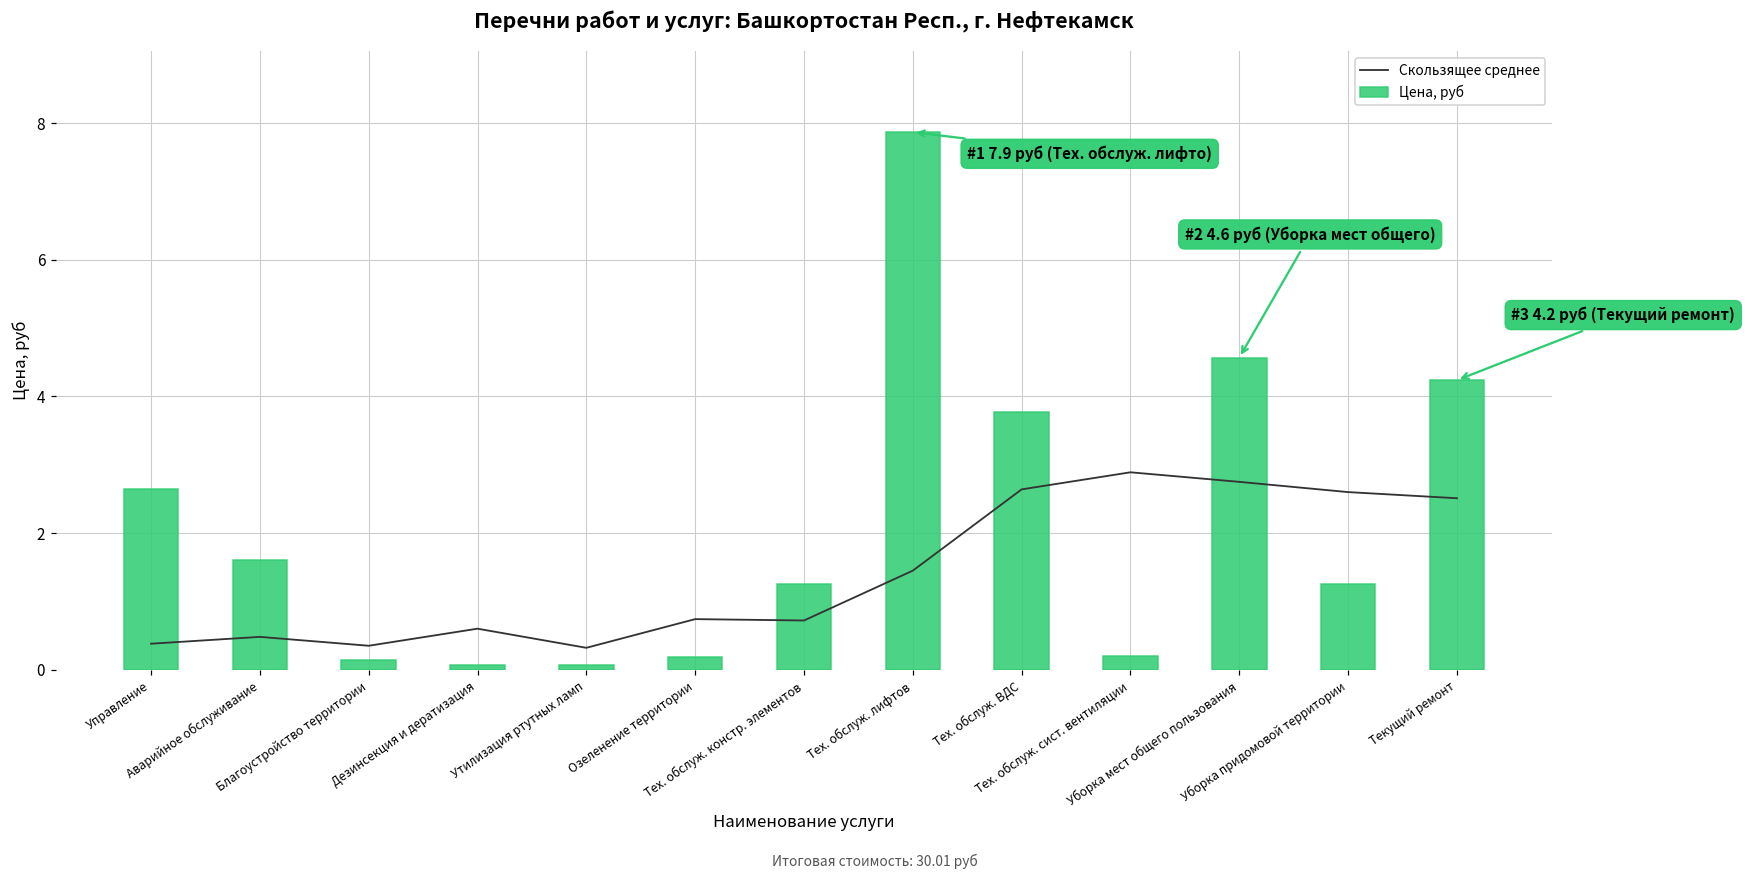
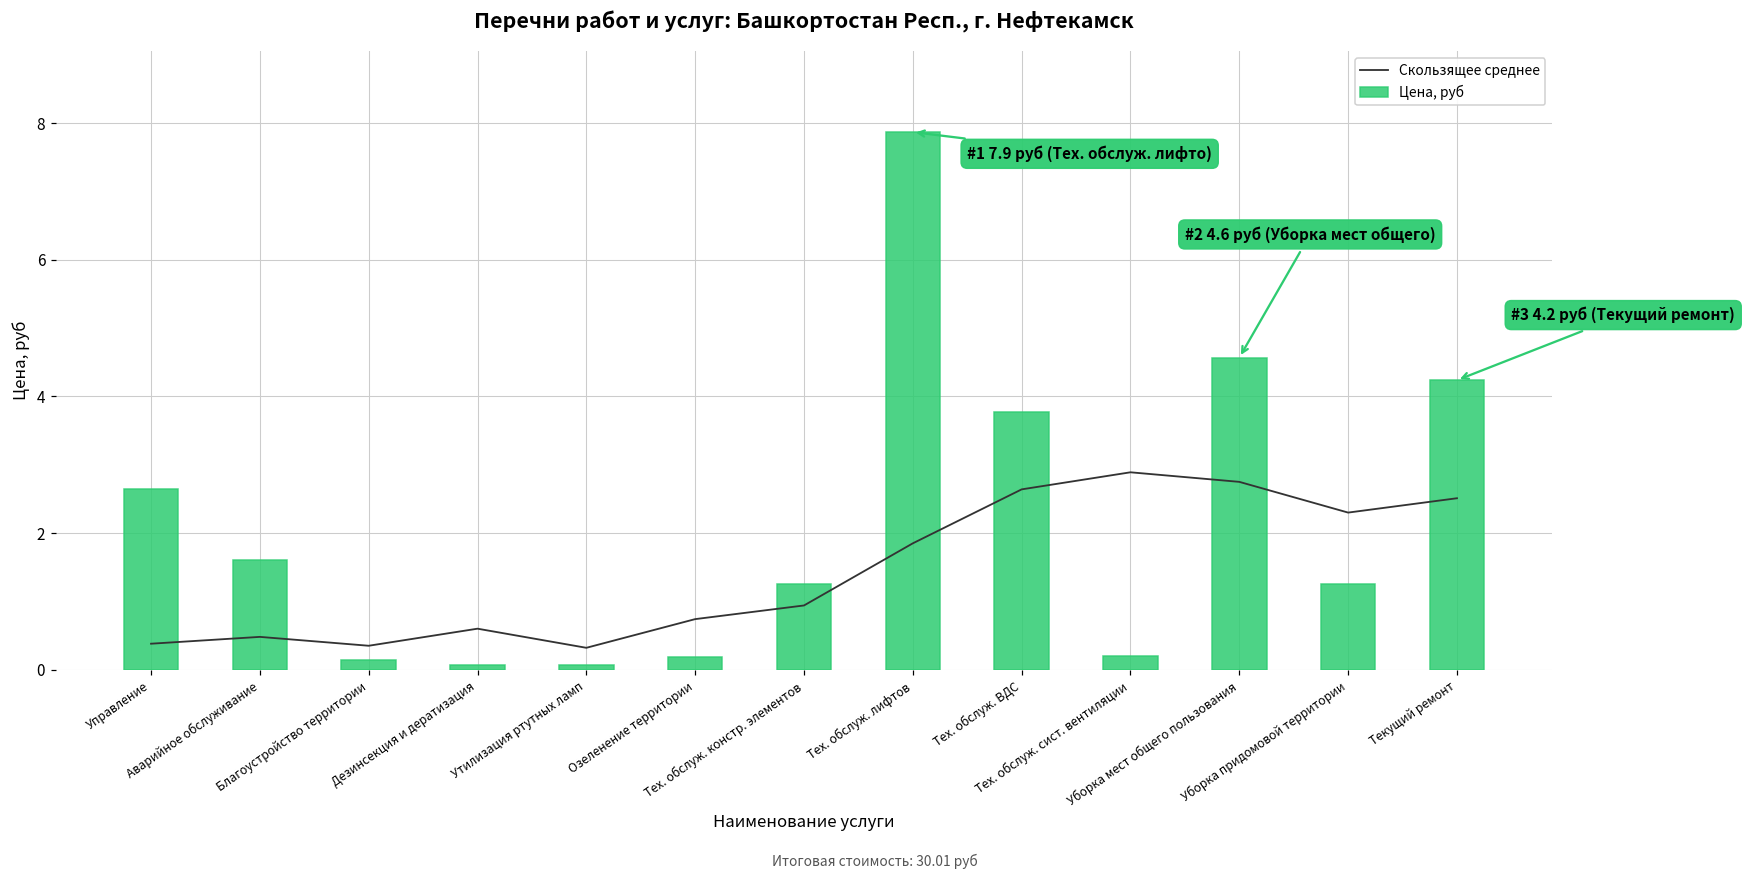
  {
    "Скользящее среднее": {
      "Управление": 0.4,
      "Аварийное обслуживание": 0.5,
      "Благоустройство территории": 0.4,
      "Дезинсекция и дератизация": 0.6,
      "Утилизация ртутных ламп": 0.3,
      "Озеленение территории": 0.7,
-     "Тех. обслуж. констр. элементов": 0.7,
-     "Тех. обслуж. лифтов": 1.5,
+     "Тех. обслуж. констр. элементов": 0.9,
+     "Тех. обслуж. лифтов": 1.9,
      "Тех. обслуж. ВДС": 2.6,
      "Тех. обслуж. сист. вентиляции": 2.9,
      "Уборка мест общего пользования": 2.8,
-     "Уборка придомовой территории": 2.6,
+     "Уборка придомовой территории": 2.3,
      "Текущий ремонт": 2.5
    },
    "Цена, руб": {
      "Управление": 2.6,
      "Аварийное обслуживание": 1.6,
      "Благоустройство территории": 0.1,
      "Дезинсекция и дератизация": 0.1,
      "Утилизация ртутных ламп": 0.1,
      "Озеленение территории": 0.2,
      "Тех. обслуж. констр. элементов": 1.3,
      "Тех. обслуж. ВДС": 3.8,
      "Тех. обслуж. сист. вентиляции": 0.2,
      "Уборка придомовой территории": 1.3
    }
  }
